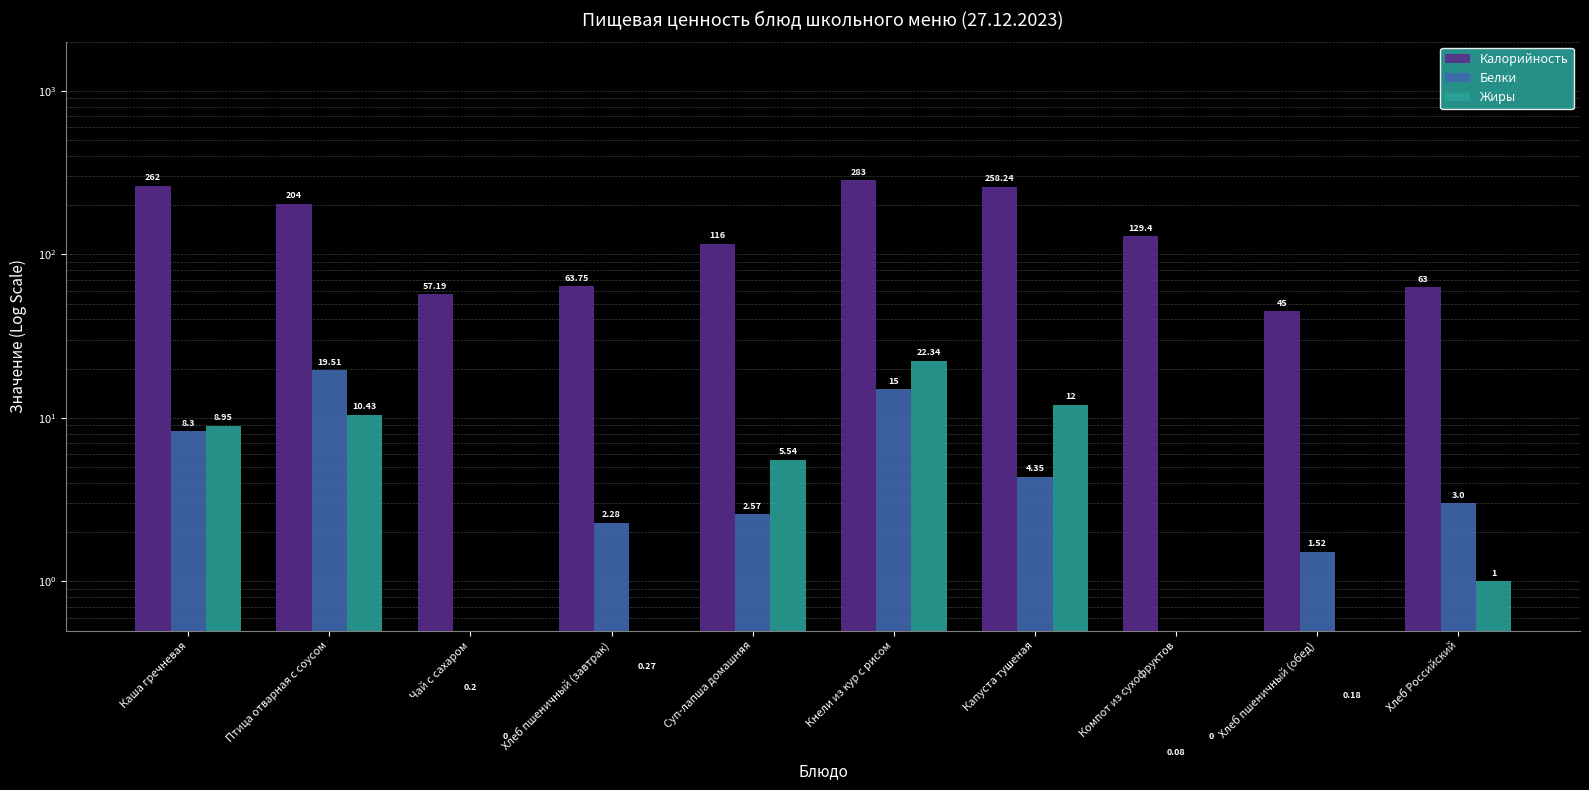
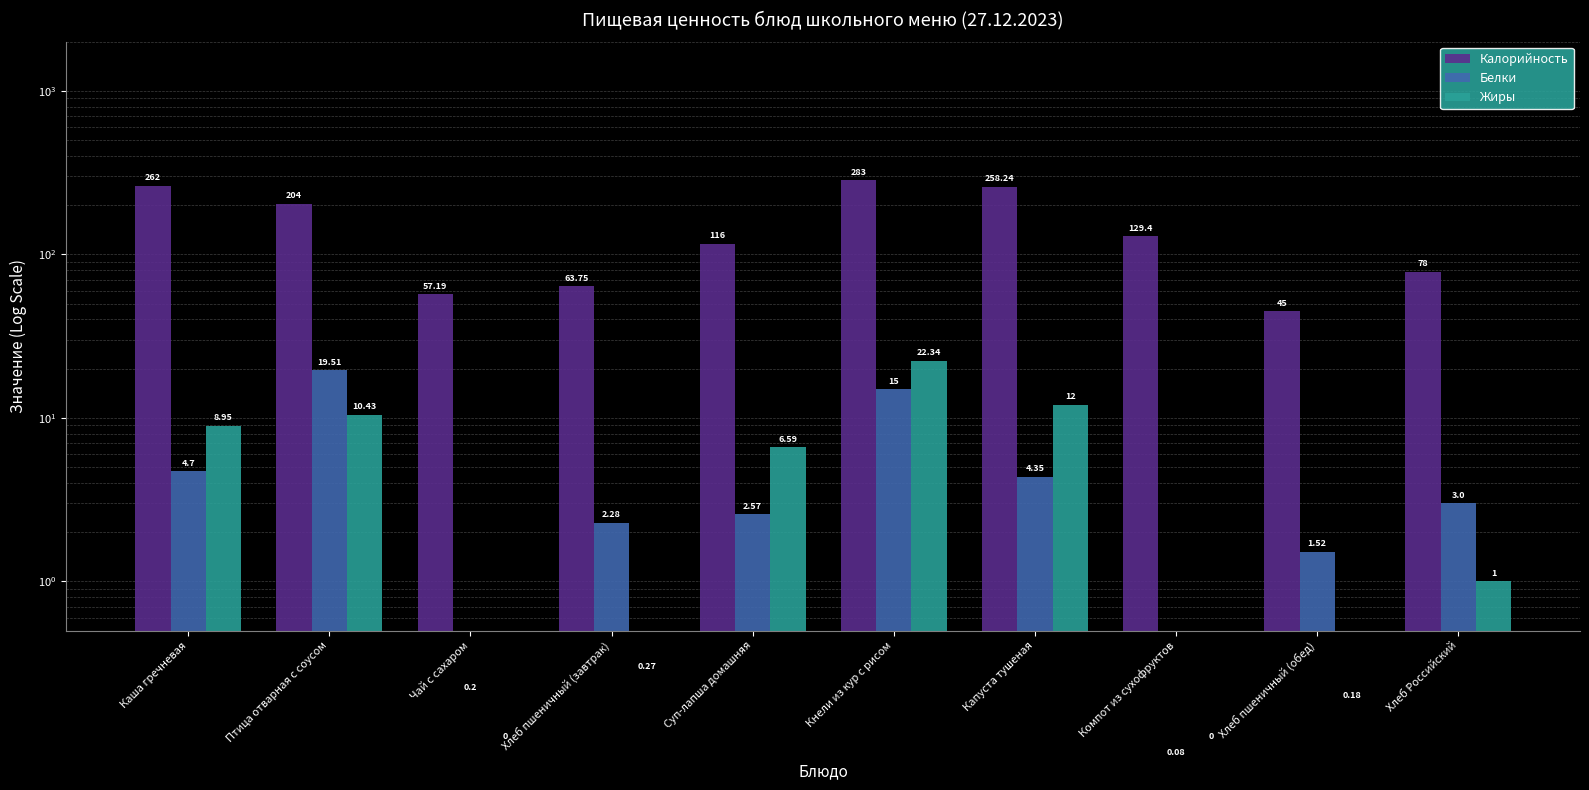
  {
    "Калорийность": {
      "Каша гречневая": 262,
      "Птица отварная с соусом": 204,
      "Чай с сахаром": 57.19,
      "Хлеб пшеничный (завтрак)": 63.75,
      "Суп-лапша домашняя": 116,
      "Кнели из кур с рисом": 283,
      "Капуста тушеная": 258.24,
      "Компот из сухофруктов": 129.4,
      "Хлеб пшеничный (обед)": 45,
-     "Хлеб Российский": 63
+     "Хлеб Российский": 78
    },
    "Белки": {
-     "Каша гречневая": 8.3,
+     "Каша гречневая": 4.7,
      "Птица отварная с соусом": 19.51,
      "Хлеб пшеничный (завтрак)": 2.28,
      "Суп-лапша домашняя": 2.57,
      "Кнели из кур с рисом": 15,
      "Капуста тушеная": 4.35,
      "Хлеб пшеничный (обед)": 1.52,
      "Хлеб Российский": 3.0
    },
    "Жиры": {
      "Каша гречневая": 8.95,
      "Птица отварная с соусом": 10.43,
-     "Суп-лапша домашняя": 5.54,
+     "Суп-лапша домашняя": 6.59,
      "Кнели из кур с рисом": 22.34,
      "Капуста тушеная": 12,
      "Хлеб Российский": 1
    }
  }
